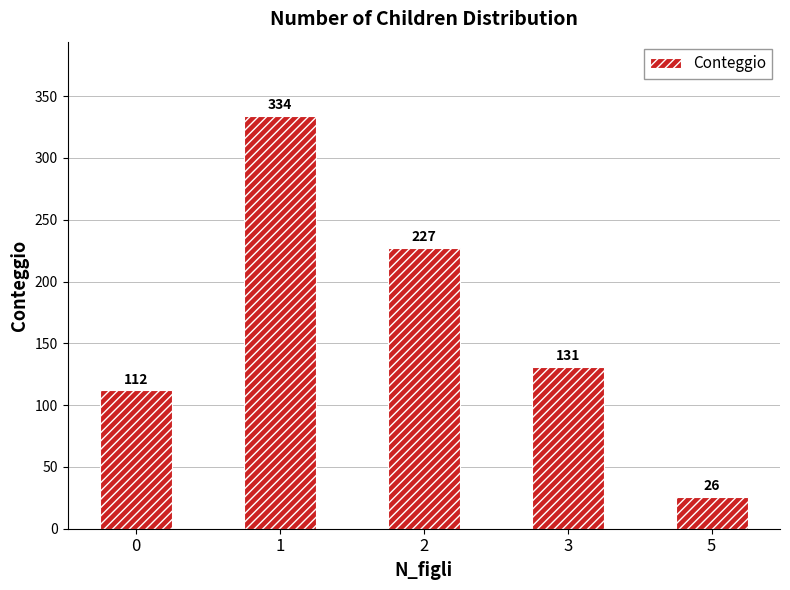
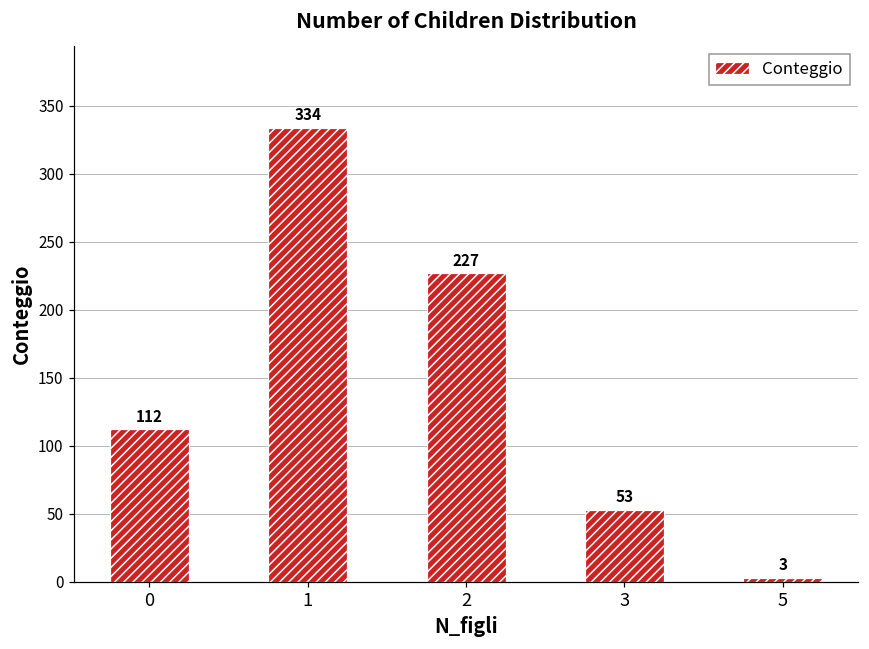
  {
    "0": 112,
    "1": 334,
    "2": 227,
-   "3": 131,
-   "5": 26
+   "3": 53,
+   "5": 3
  }
